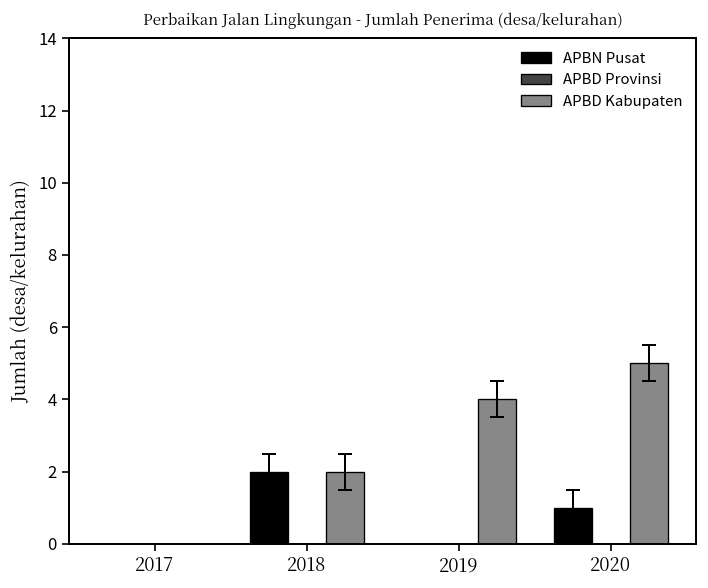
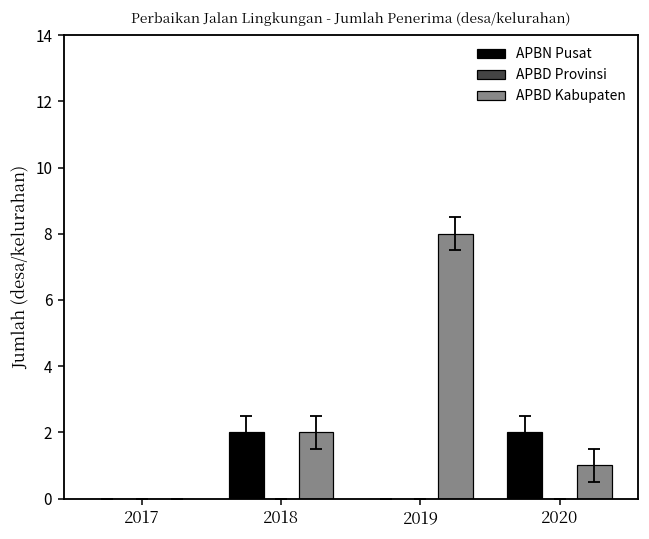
  {
    "APBN Pusat": {
      "2017": 0,
      "2018": 2,
      "2019": 0,
-     "2020": 1
+     "2020": 2
    },
    "APBD Provinsi": {
      "2017": 0,
      "2018": 0,
      "2019": 0,
      "2020": 0
    },
    "APBD Kabupaten": {
      "2017": 0,
      "2018": 2,
-     "2019": 4,
-     "2020": 5
+     "2019": 8,
+     "2020": 1
    }
  }
